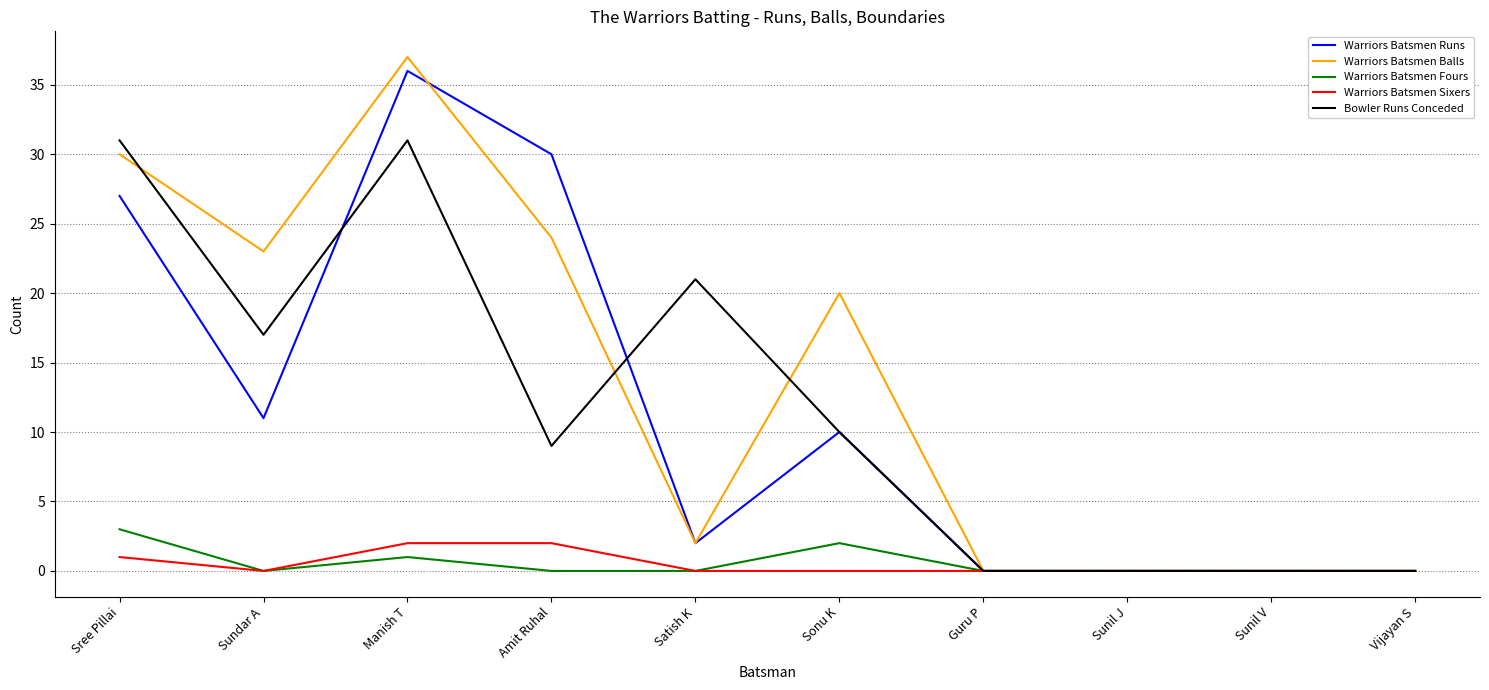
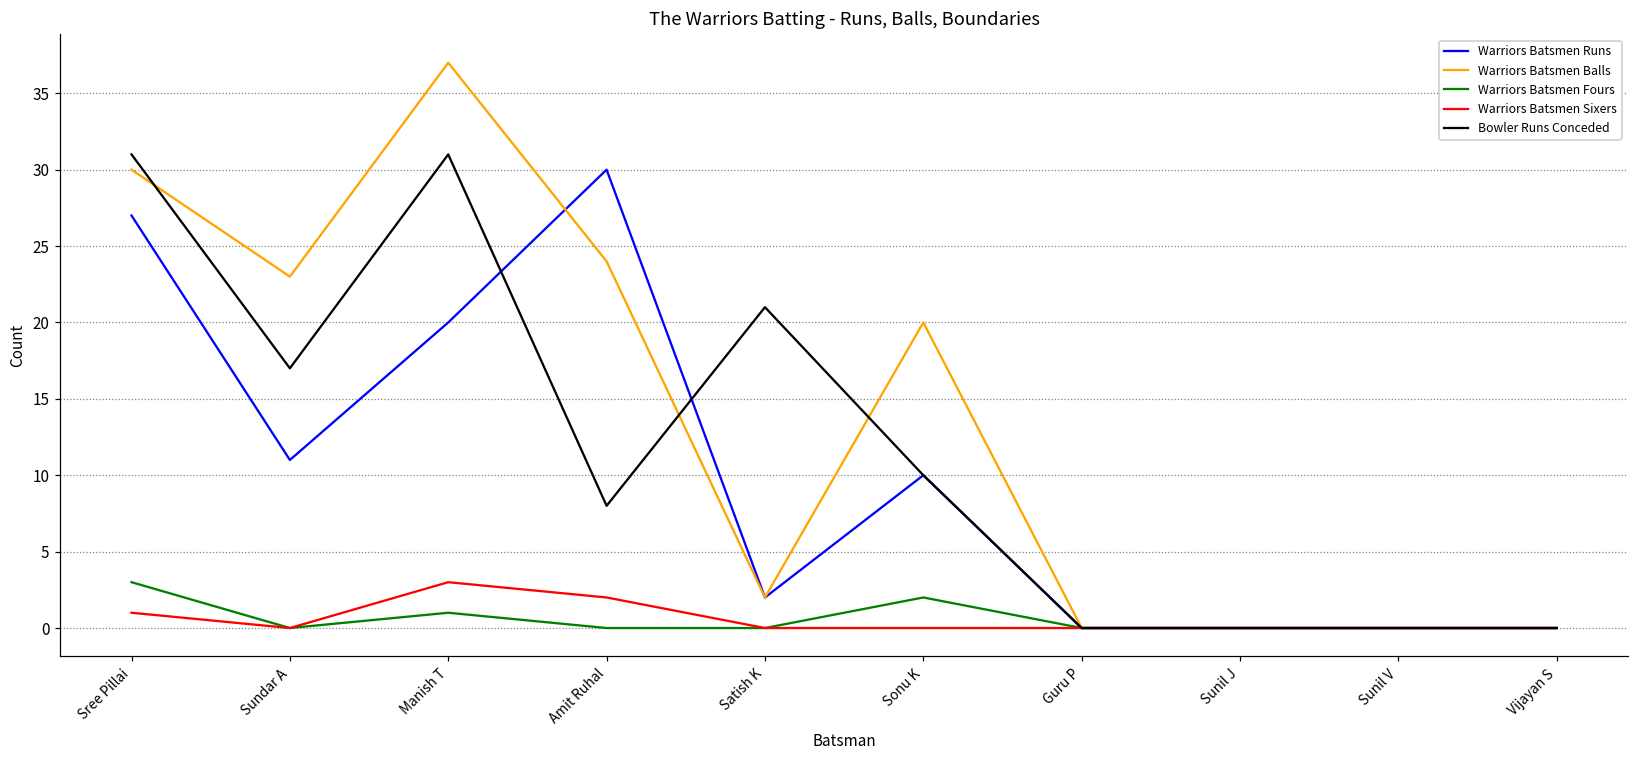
  {
    "Warriors Batsmen Runs": {
      "Sree Pillai": 27,
      "Sundar A": 11,
-     "Manish T": 36,
+     "Manish T": 20,
      "Amit Ruhal": 30
    },
    "Warriors Batsmen Balls": {
      "Sree Pillai": 30,
      "Sundar A": 23,
      "Manish T": 37,
      "Amit Ruhal": 24,
      "Sonu K": 20
    },
    "Warriors Batsmen Fours": {
      "Sree Pillai": 3,
      "Manish T": 1,
      "Amit Ruhal": 0,
      "Sonu K": 2
    },
    "Warriors Batsmen Sixers": {
      "Sree Pillai": 1,
-     "Manish T": 2,
+     "Manish T": 3,
      "Amit Ruhal": 2,
      "Sonu K": 0
    },
    "Bowler Runs Conceded": {
      "Sree Pillai": 31,
      "Sundar A": 17,
      "Manish T": 31,
-     "Amit Ruhal": 9,
+     "Amit Ruhal": 8,
      "Satish K": 21
    }
  }
